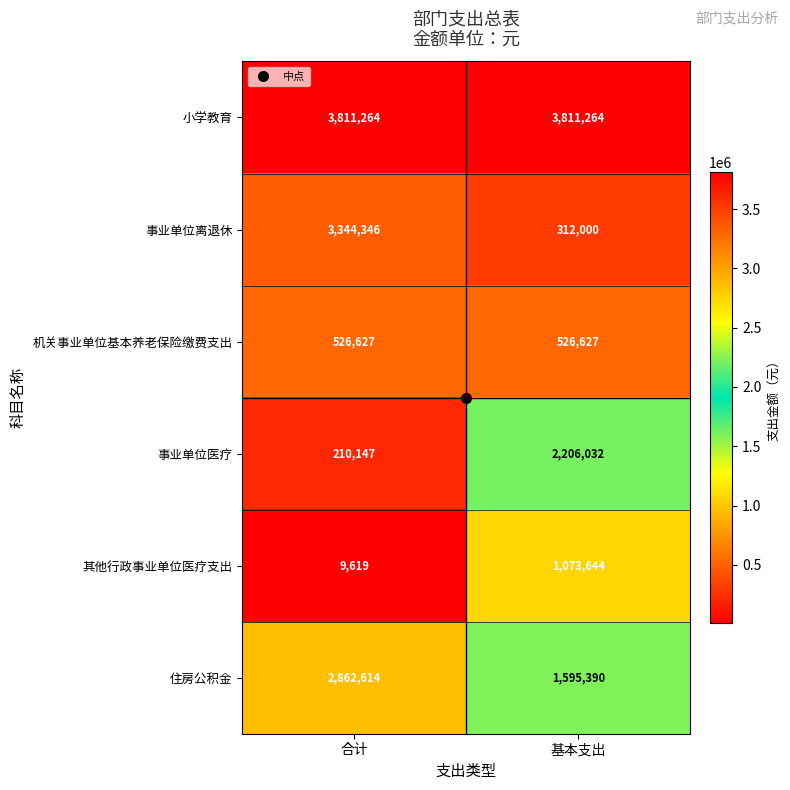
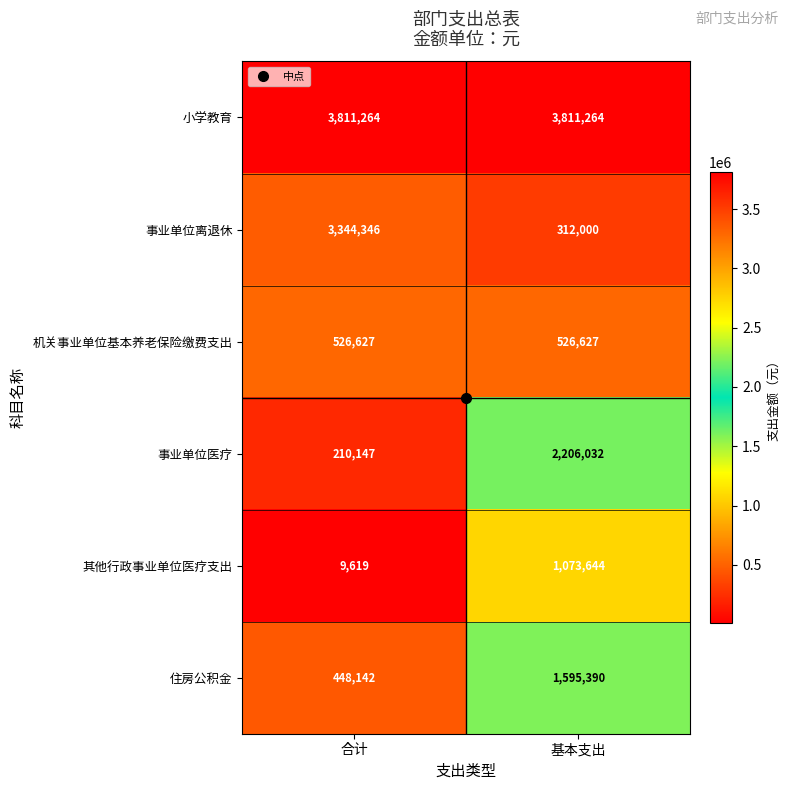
  {
    "小学教育": {
      "合计": "3,811,264",
      "基本支出": "3,811,264"
    },
    "事业单位离退休": {
      "合计": "3,344,346",
      "基本支出": "312,000"
    },
    "机关事业单位基本养老保险缴费支出": {
      "合计": "526,627",
      "基本支出": "526,627"
    },
    "事业单位医疗": {
      "合计": "210,147",
      "基本支出": "2,206,032"
    },
    "其他行政事业单位医疗支出": {
      "合计": "9,619",
      "基本支出": "1,073,644"
    },
    "住房公积金": {
-     "合计": "2,862,614",
+     "合计": "448,142",
      "基本支出": "1,595,390"
    }
  }
